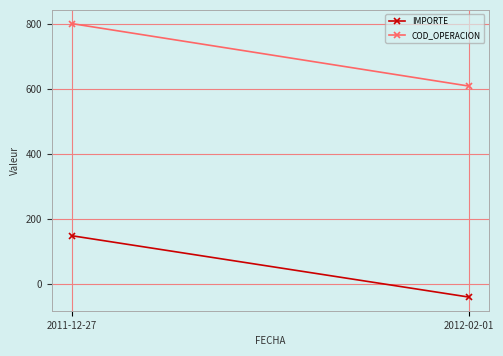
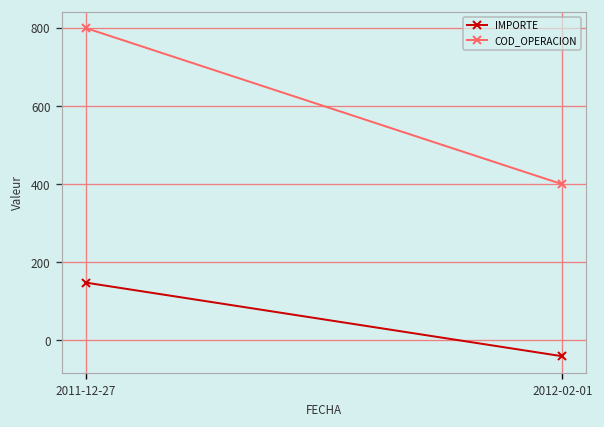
  {
    "IMPORTE": {
      "2011-12-27": 150,
      "2012-02-01": -40
    },
    "COD_OPERACION": {
      "2011-12-27": 800,
-     "2012-02-01": 610
+     "2012-02-01": 400
    }
  }
